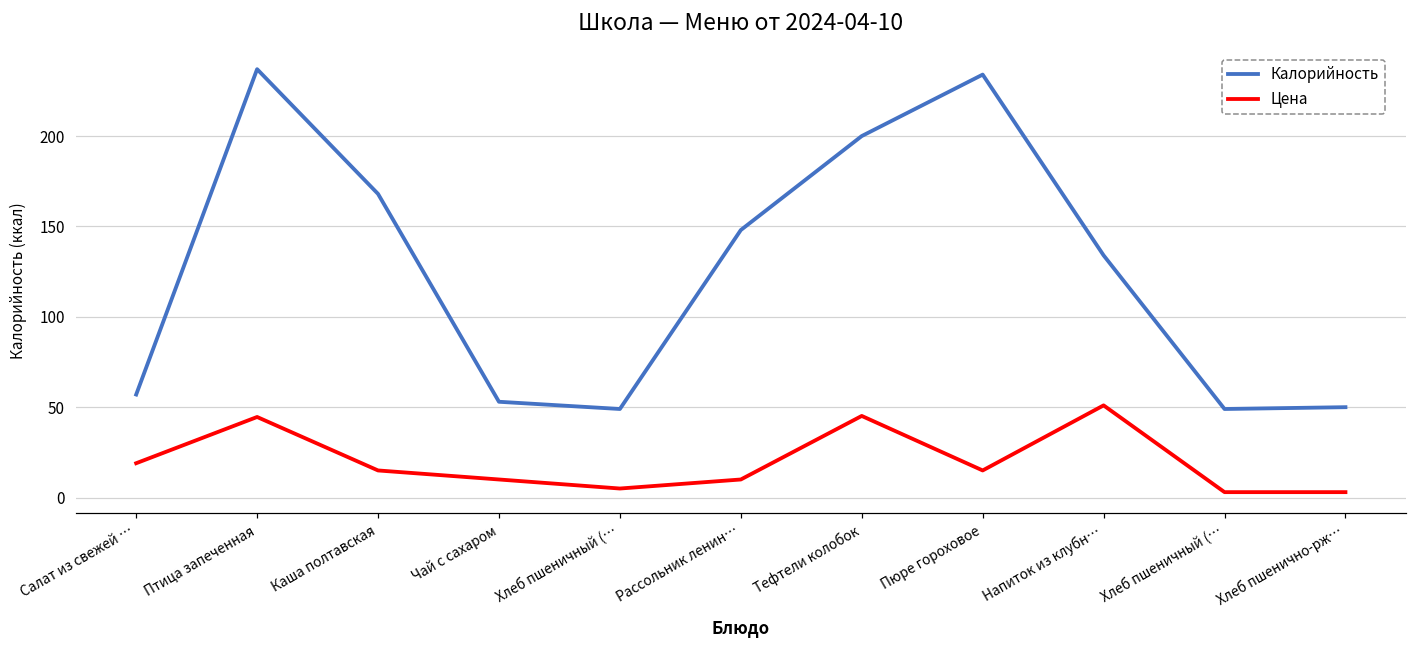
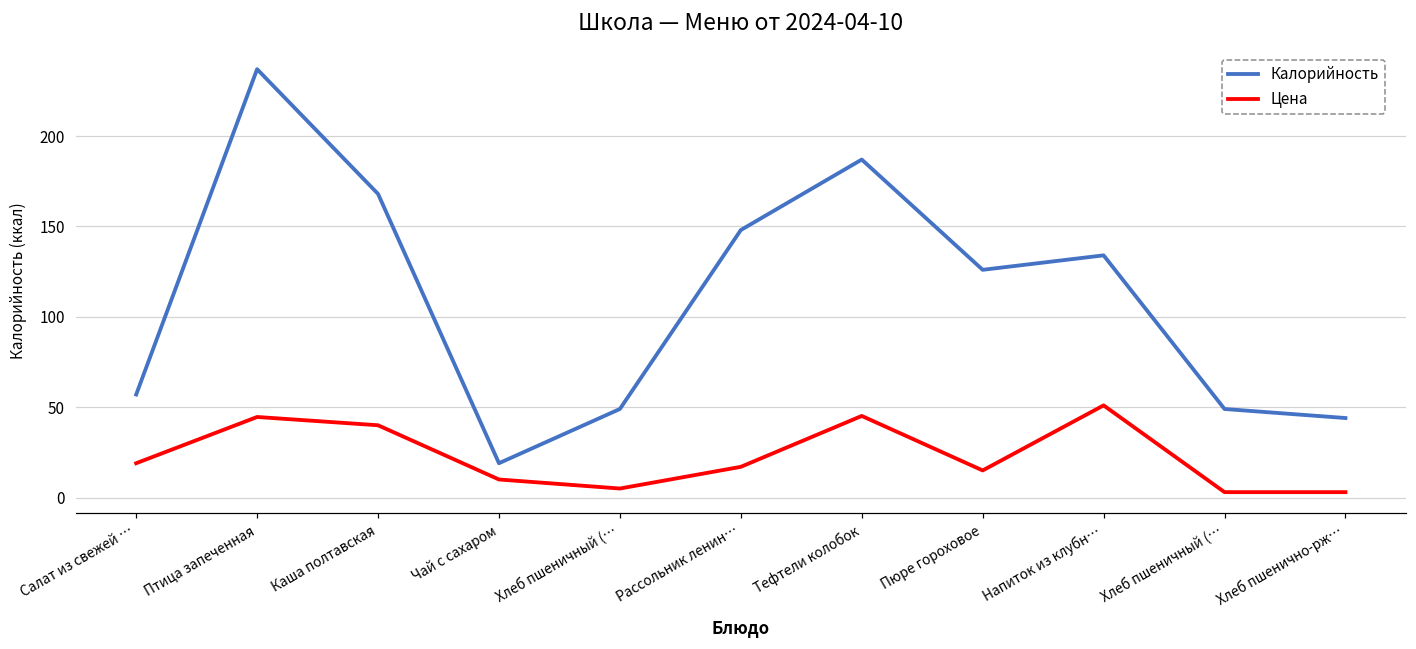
  {
    "Калорийность": {
      "Салат из свежей …": 57,
      "Птица запеченная": 237,
      "Каша полтавская": 168,
-     "Чай с сахаром": 53,
+     "Чай с сахаром": 19,
      "Рассольник ленин…": 148,
-     "Тефтели колобок": 200,
-     "Пюре гороховое": 234,
+     "Тефтели колобок": 187,
+     "Пюре гороховое": 126,
      "Напиток из клубн…": 134,
-     "Хлеб пшенично-рж…": 50
+     "Хлеб пшенично-рж…": 44
    },
    "Цена": {
      "Салат из свежей …": 19,
      "Птица запеченная": 45,
-     "Каша полтавская": 15,
+     "Каша полтавская": 40,
      "Чай с сахаром": 10,
-     "Рассольник ленин…": 10,
+     "Рассольник ленин…": 17,
      "Тефтели колобок": 45,
      "Пюре гороховое": 15,
      "Напиток из клубн…": 51,
      "Хлеб пшенично-рж…": 3
    }
  }
